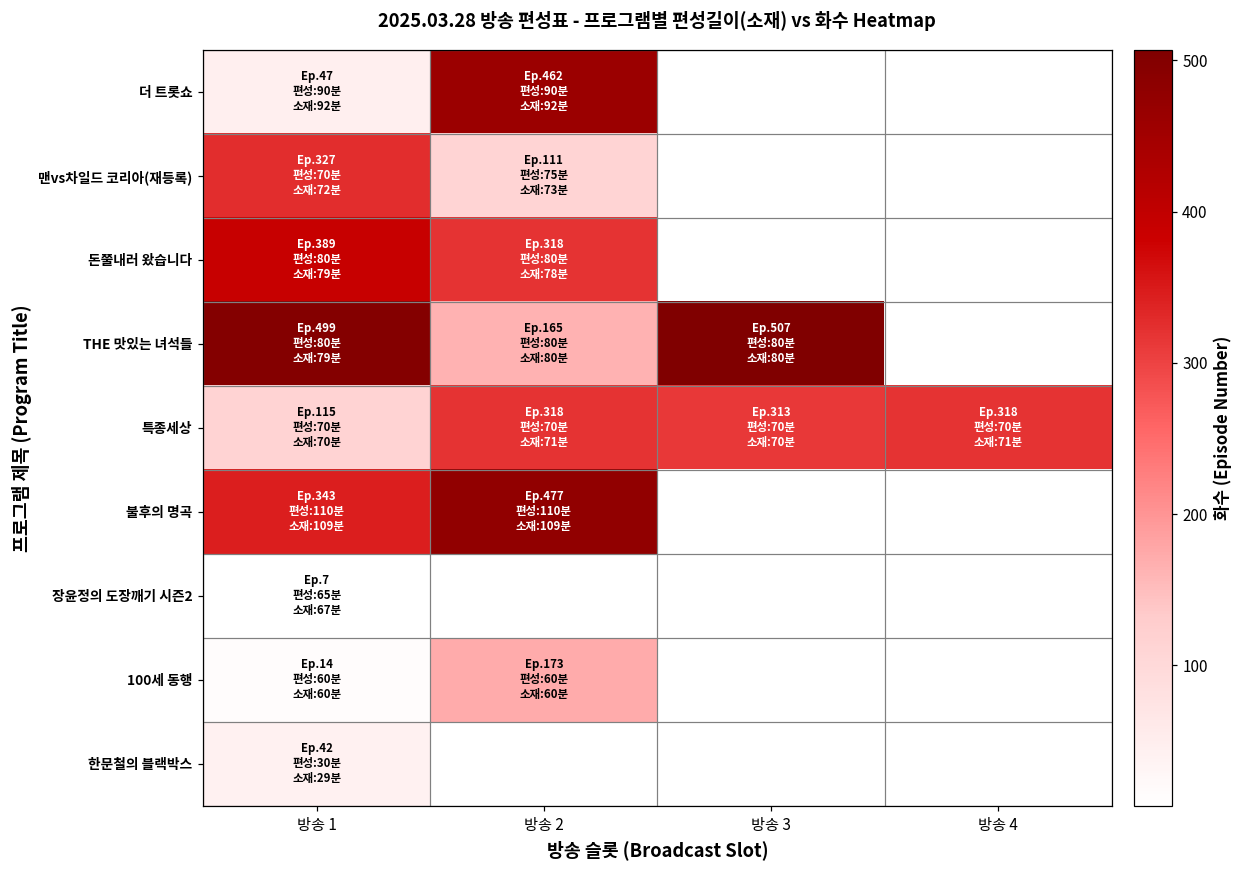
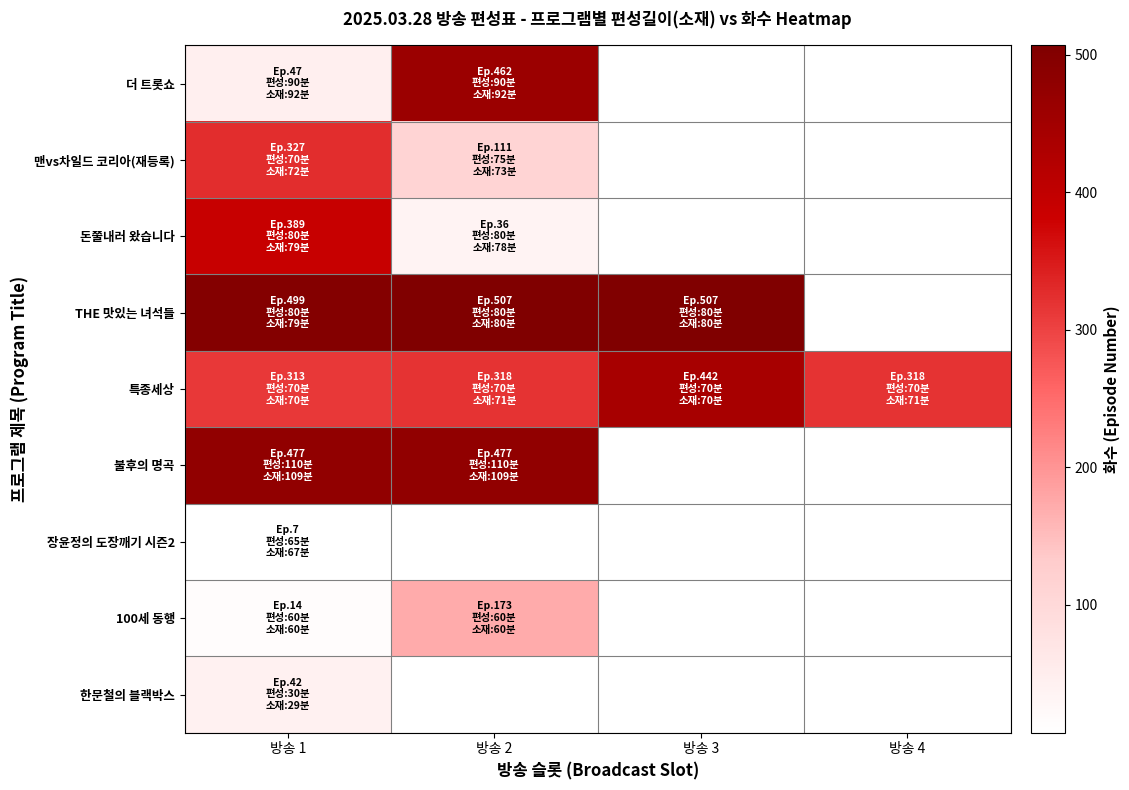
  {
    "돈쭐내러 왔습니다": {
-     "방송 2": 318
+     "방송 2": 36
    },
    "THE 맛있는 녀석들": {
-     "방송 2": 165
+     "방송 2": 507
    },
    "특종세상": {
-     "방송 1": 115,
-     "방송 3": 313
+     "방송 1": 313,
+     "방송 3": 442
    },
    "불후의 명곡": {
-     "방송 1": 343
+     "방송 1": 477
    }
  }
